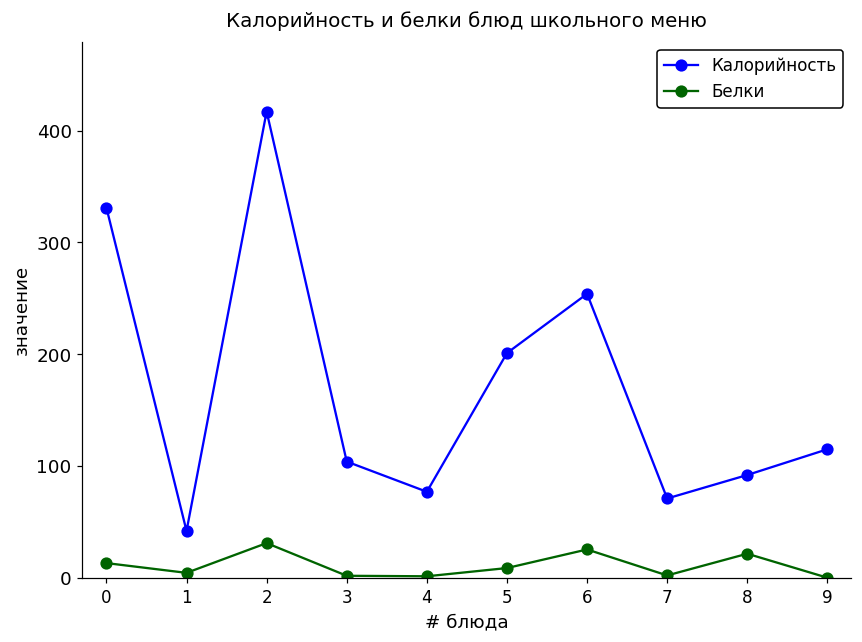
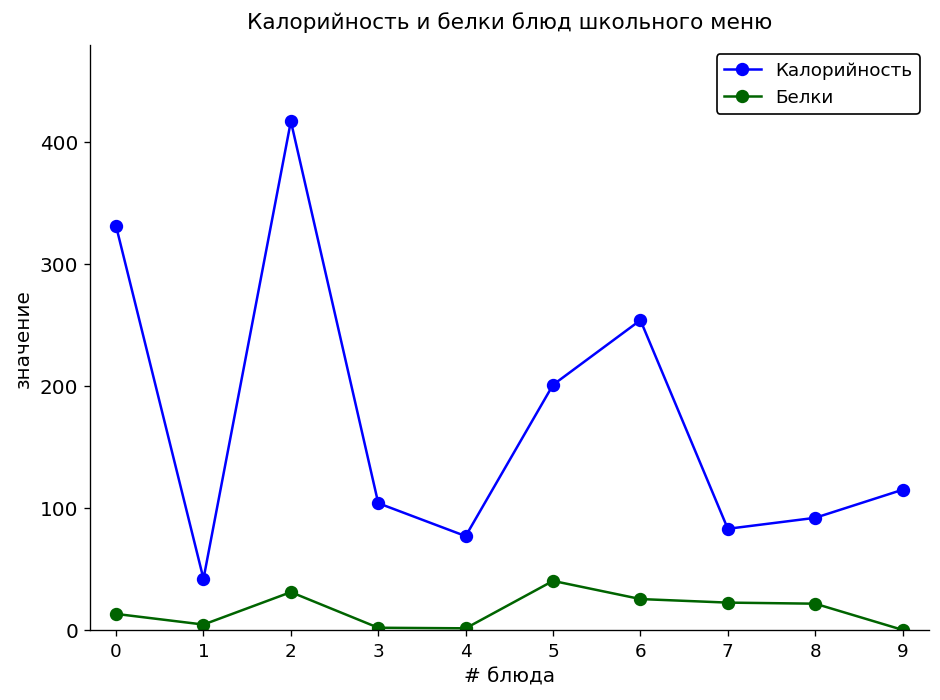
  {
    "Калорийность": {
      "0": 331,
      "1": 42,
      "2": 417,
      "3": 104,
      "4": 77,
      "5": 201,
      "6": 254,
-     "7": 71,
+     "7": 83,
      "8": 92,
      "9": 115
    },
    "Белки": {
      "0": 13,
      "1": 5,
      "2": 31,
      "3": 2,
      "4": 1,
-     "5": 9,
+     "5": 40,
      "6": 25,
-     "7": 2,
+     "7": 23,
      "8": 22,
      "9": 0
    }
  }
